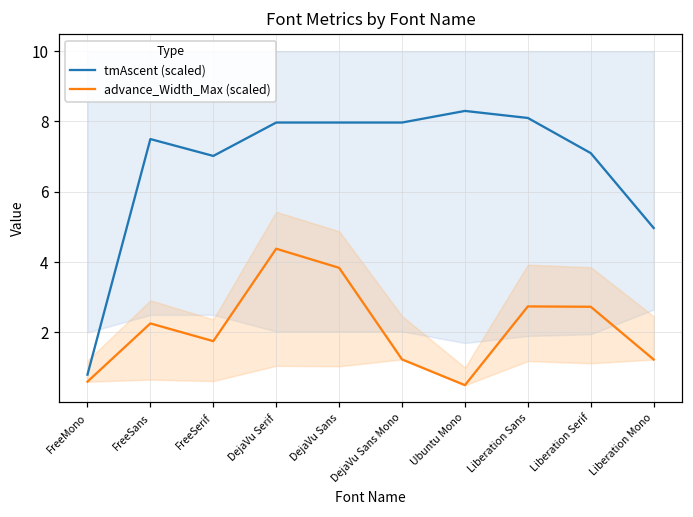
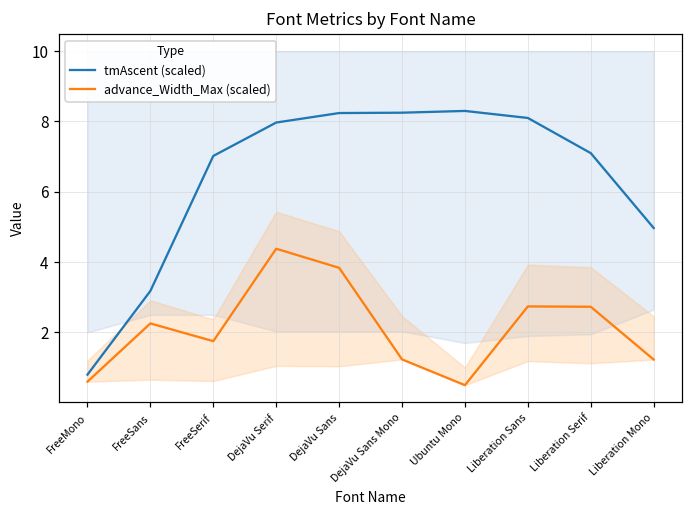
  {
    "tmAscent (scaled)": {
      "FreeMono": 0.8,
-     "FreeSans": 7.5,
+     "FreeSans": 3.2,
      "FreeSerif": 7.0,
      "DejaVu Serif": 8.0,
-     "DejaVu Sans": 8.0,
-     "DejaVu Sans Mono": 8.0,
+     "DejaVu Sans": 8.2,
+     "DejaVu Sans Mono": 8.3,
      "Ubuntu Mono": 8.3,
      "Liberation Sans": 8.1,
      "Liberation Serif": 7.1,
      "Liberation Mono": 5.0
    },
    "advance_Width_Max (scaled)": {
      "FreeMono": 0.6,
      "FreeSans": 2.3,
      "FreeSerif": 1.8,
      "DejaVu Serif": 4.4,
      "DejaVu Sans": 3.8,
      "DejaVu Sans Mono": 1.2,
      "Ubuntu Mono": 0.5,
      "Liberation Sans": 2.7,
      "Liberation Serif": 2.7,
      "Liberation Mono": 1.2
    }
  }
